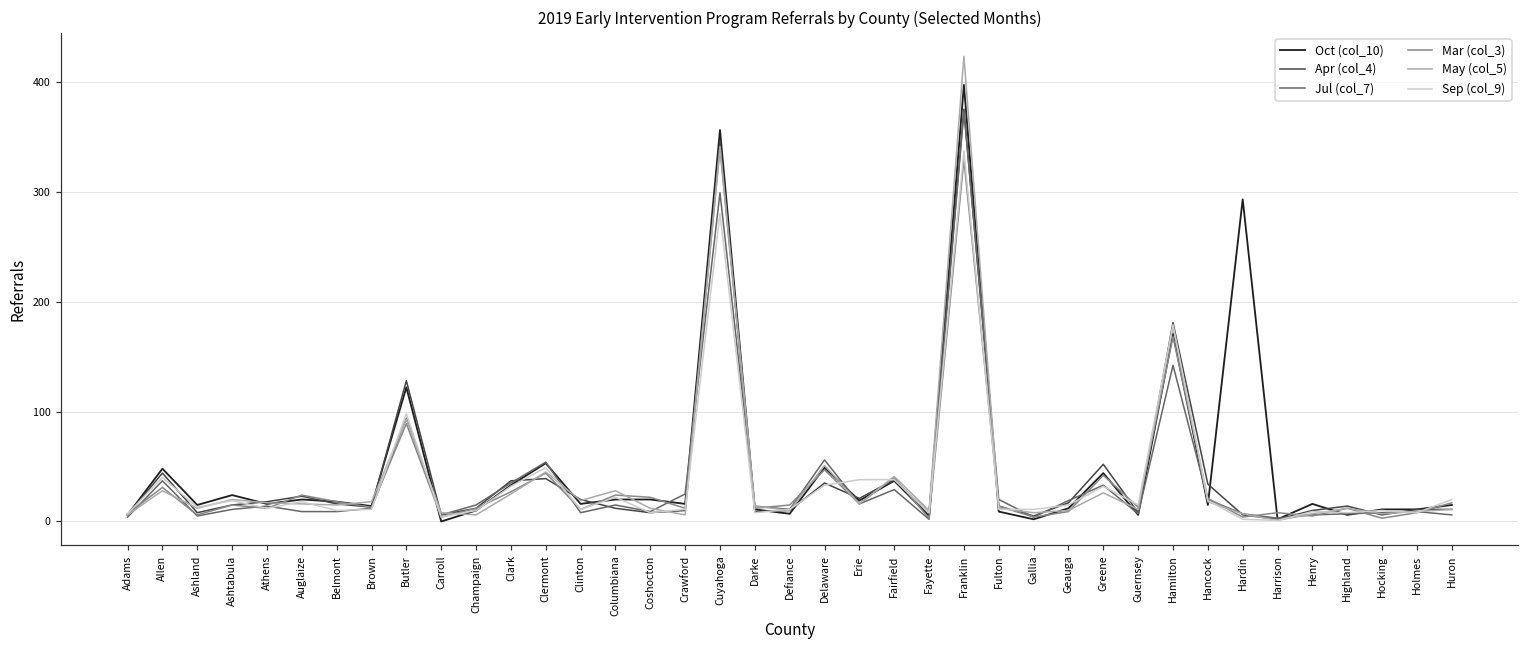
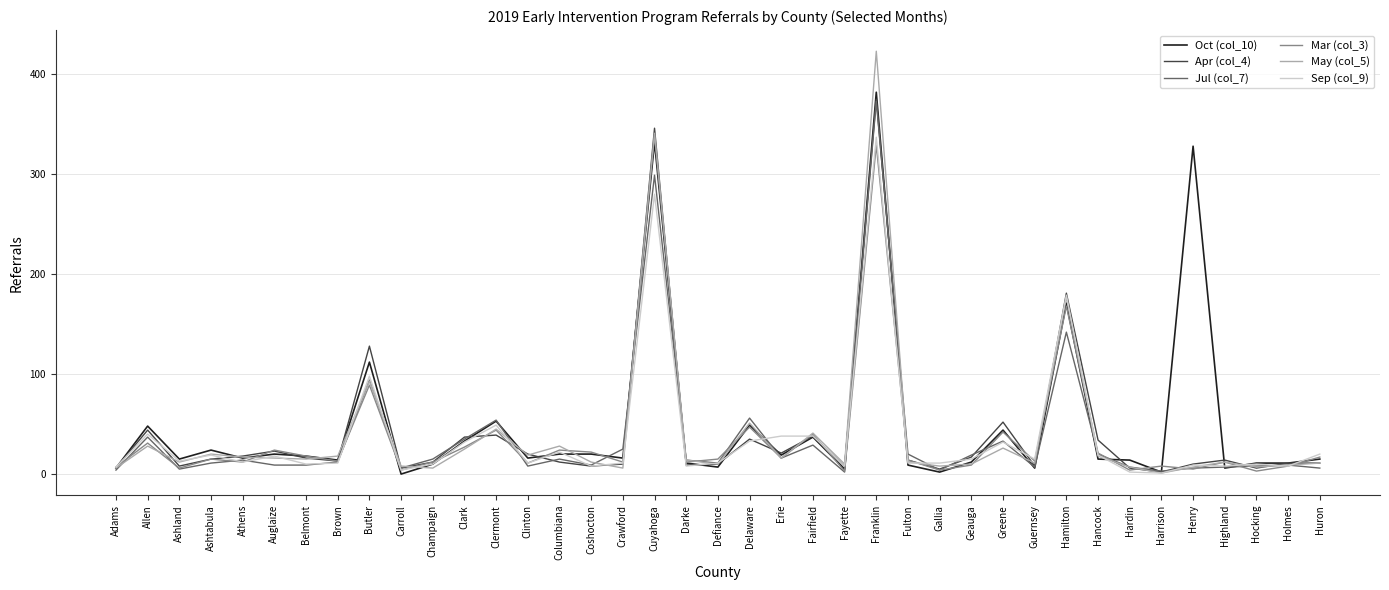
  {
    "Oct (col_10)": {
      "Allen": 50,
      "Ashtabula": 20,
-     "Butler": 120,
+     "Butler": 110,
      "Carroll": 0,
      "Clinton": 20,
      "Crawford": 20,
-     "Cuyahoga": 360,
+     "Cuyahoga": 330,
      "Defiance": 10,
-     "Franklin": 400,
+     "Franklin": 380,
      "Hamilton": 170,
      "Hancock": 20,
-     "Hardin": 290,
-     "Henry": 20
+     "Hardin": 10,
+     "Henry": 330
    }
  }
